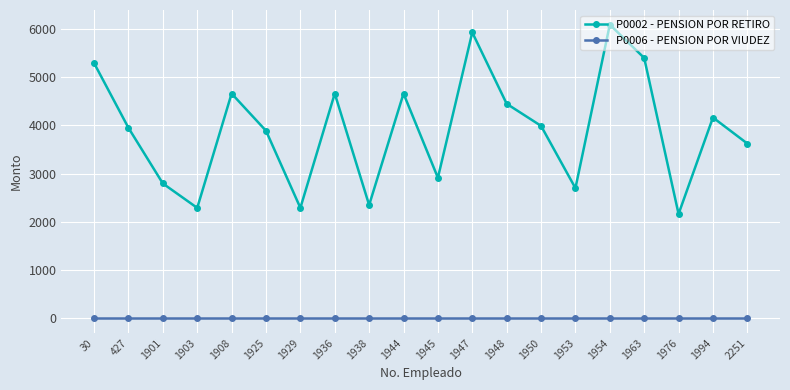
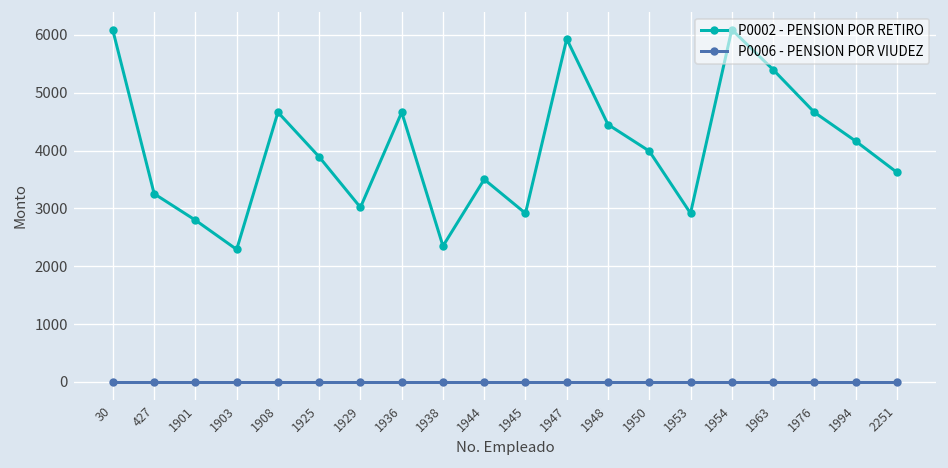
  {
    "P0002 - PENSION POR RETIRO": {
-     "30": 5300,
-     "427": 4000,
+     "30": 6100,
+     "427": 3300,
      "1901": 2800,
      "1903": 2300,
      "1908": 4700,
      "1925": 3900,
-     "1929": 2300,
+     "1929": 3000,
      "1936": 4700,
      "1938": 2300,
-     "1944": 4700,
+     "1944": 3500,
      "1945": 2900,
      "1947": 5900,
      "1948": 4400,
      "1950": 4000,
-     "1953": 2700,
+     "1953": 2900,
      "1963": 5400,
-     "1976": 2200,
+     "1976": 4700,
      "1994": 4200,
      "2251": 3600
    },
    "P0006 - PENSION POR VIUDEZ": {
      "30": 0,
      "427": 0,
      "1901": 0,
      "1903": 0,
      "1908": 0,
      "1925": 0,
      "1929": 0,
      "1936": 0,
      "1938": 0,
      "1944": 0,
      "1945": 0,
      "1947": 0,
      "1948": 0,
      "1950": 0,
      "1953": 0,
      "1954": 0,
      "1963": 0,
      "1976": 0,
      "1994": 0,
      "2251": 0
    }
  }
